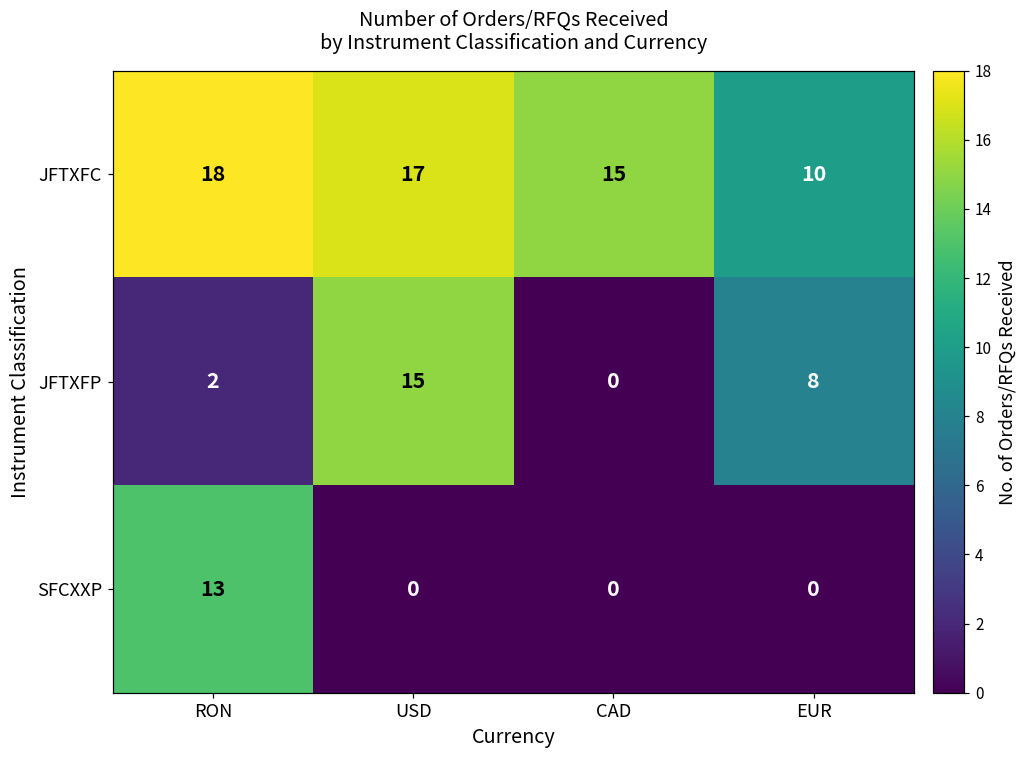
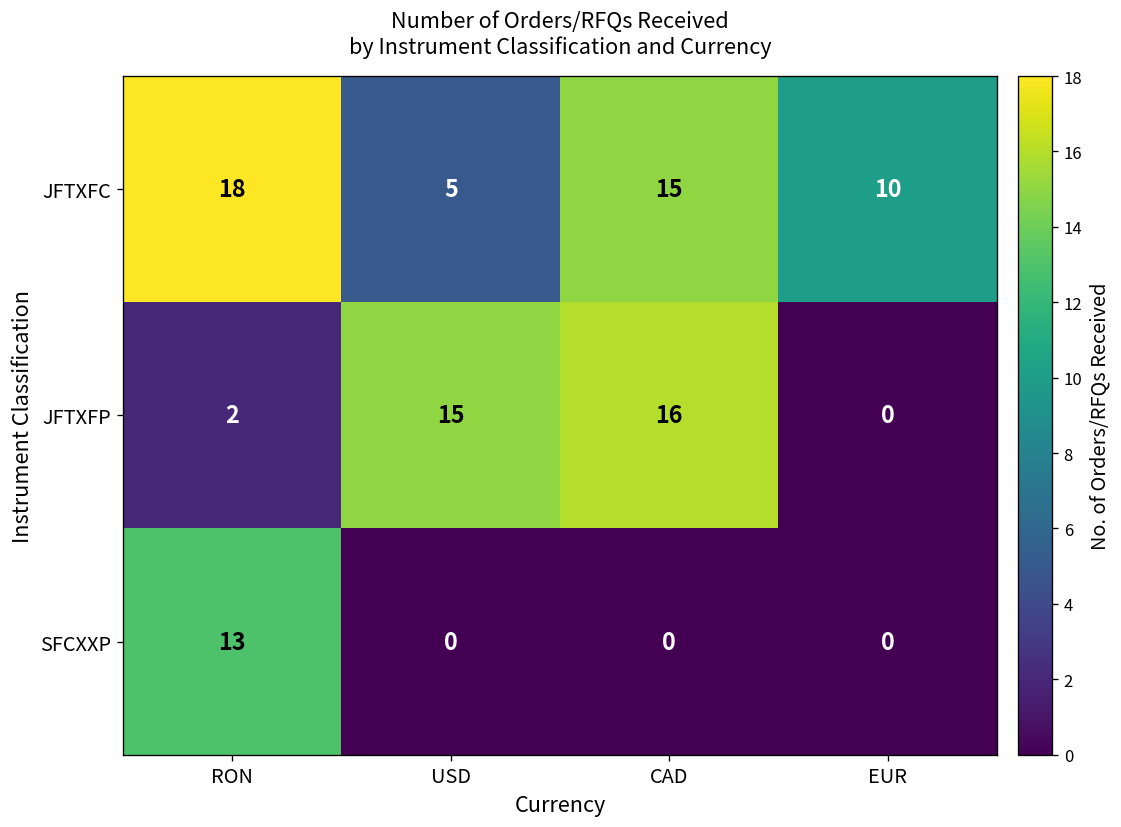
  {
    "JFTXFC": {
      "RON": 18,
-     "USD": 17,
+     "USD": 5,
      "CAD": 15,
      "EUR": 10
    },
    "JFTXFP": {
      "RON": 2,
      "USD": 15,
-     "CAD": 0,
-     "EUR": 8
+     "CAD": 16,
+     "EUR": 0
    },
    "SFCXXP": {
      "RON": 13,
      "USD": 0,
      "CAD": 0,
      "EUR": 0
    }
  }
